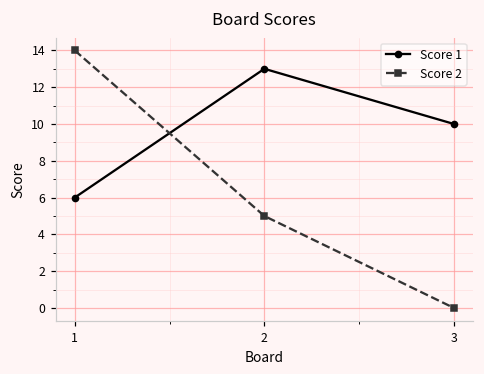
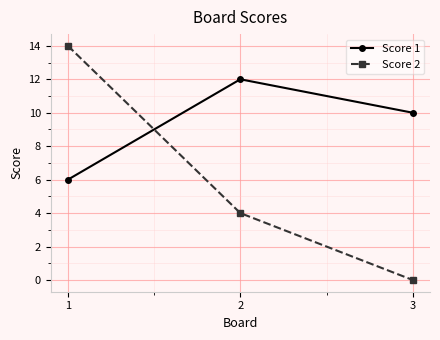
  {
    "Score 1": {
      "1": 6,
-     "2": 13,
+     "2": 12,
      "3": 10
    },
    "Score 2": {
      "1": 14,
-     "2": 5,
+     "2": 4,
      "3": 0
    }
  }
